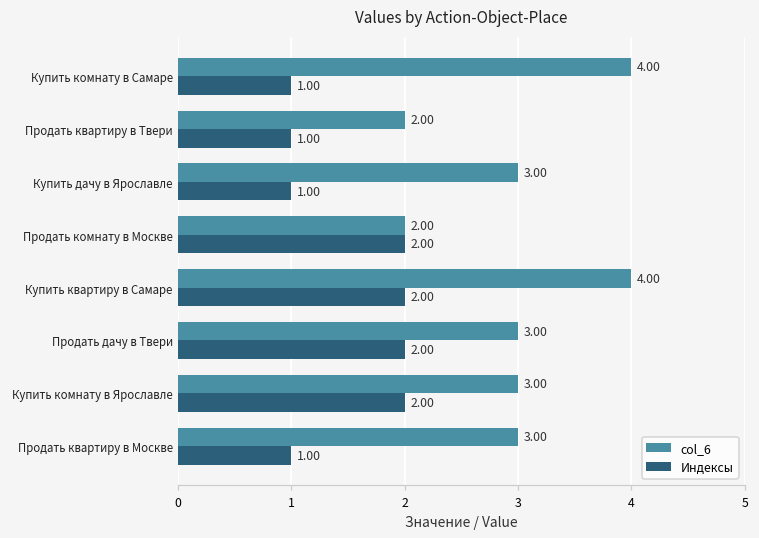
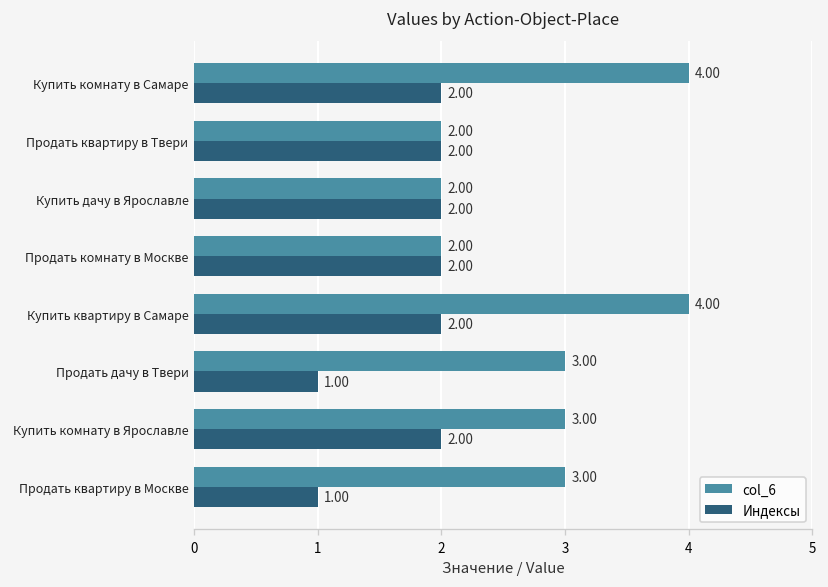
  {
    "col_6": {
      "Купить комнату в Самаре": 4.00,
      "Продать квартиру в Твери": 2.00,
-     "Купить дачу в Ярославле": 3.00,
+     "Купить дачу в Ярославле": 2.00,
      "Продать комнату в Москве": 2.00,
      "Купить квартиру в Самаре": 4.00,
      "Продать дачу в Твери": 3.00,
      "Купить комнату в Ярославле": 3.00,
      "Продать квартиру в Москве": 3.00
    },
    "Индексы": {
-     "Купить комнату в Самаре": 1.00,
-     "Продать квартиру в Твери": 1.00,
-     "Купить дачу в Ярославле": 1.00,
+     "Купить комнату в Самаре": 2.00,
+     "Продать квартиру в Твери": 2.00,
+     "Купить дачу в Ярославле": 2.00,
      "Продать комнату в Москве": 2.00,
      "Купить квартиру в Самаре": 2.00,
-     "Продать дачу в Твери": 2.00,
+     "Продать дачу в Твери": 1.00,
      "Купить комнату в Ярославле": 2.00,
      "Продать квартиру в Москве": 1.00
    }
  }
